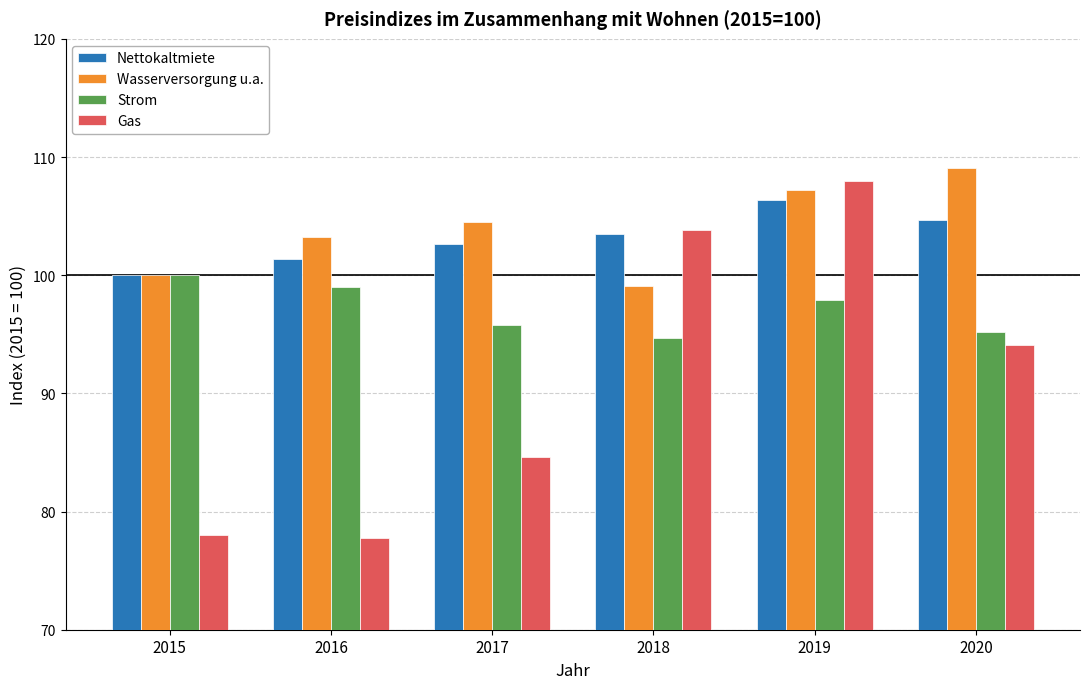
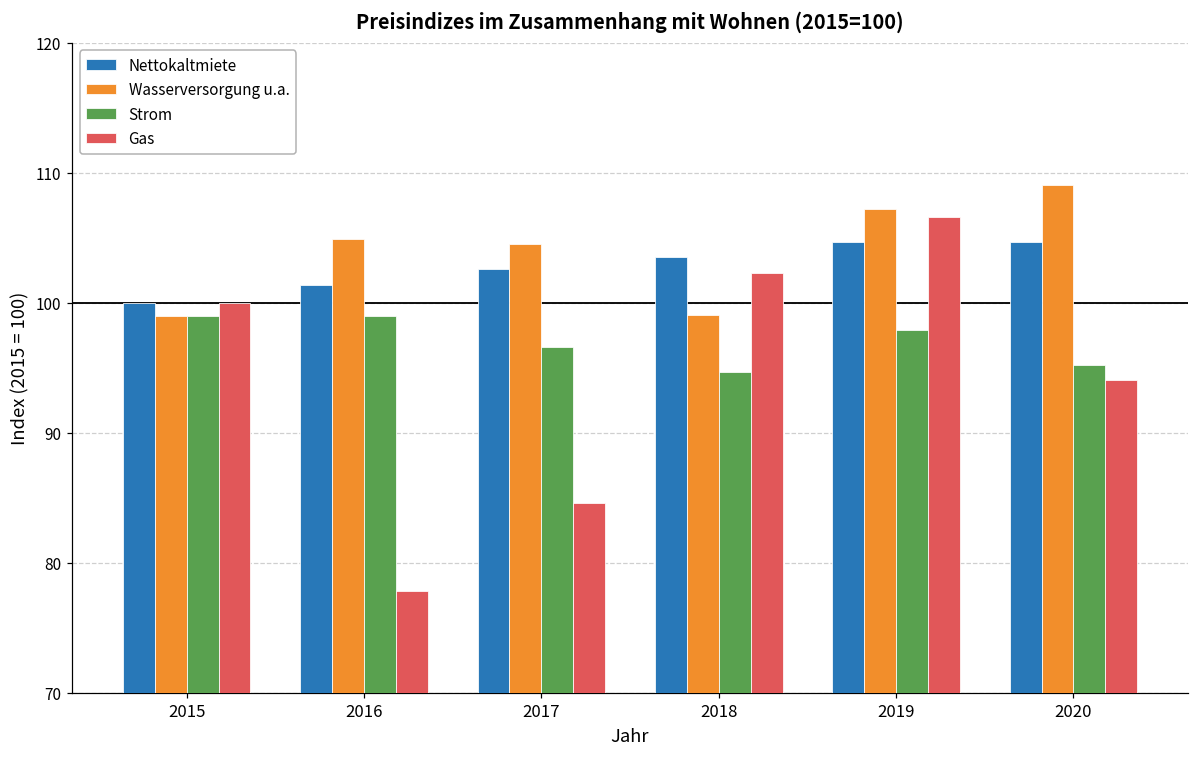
  {
    "Nettokaltmiete": {
      "2015": 100.0,
      "2016": 101.4,
      "2017": 102.6,
      "2018": 103.5,
-     "2019": 106.4,
+     "2019": 104.7,
      "2020": 104.7
    },
    "Wasserversorgung u.a.": {
-     "2015": 100,
-     "2016": 103.2,
+     "2015": 99,
+     "2016": 104.9,
      "2017": 104.5,
      "2018": 99.1,
      "2019": 107.2,
      "2020": 109.1
    },
    "Strom": {
-     "2015": 100,
+     "2015": 99,
      "2016": 99.0,
-     "2017": 95.8,
+     "2017": 96.6,
      "2018": 94.7,
      "2019": 97.9,
      "2020": 95.2
    },
    "Gas": {
-     "2015": 78,
+     "2015": 100,
      "2016": 77.8,
      "2017": 84.6,
-     "2018": 103.8,
-     "2019": 108.0,
+     "2018": 102.3,
+     "2019": 106.6,
      "2020": 94.1
    }
  }
